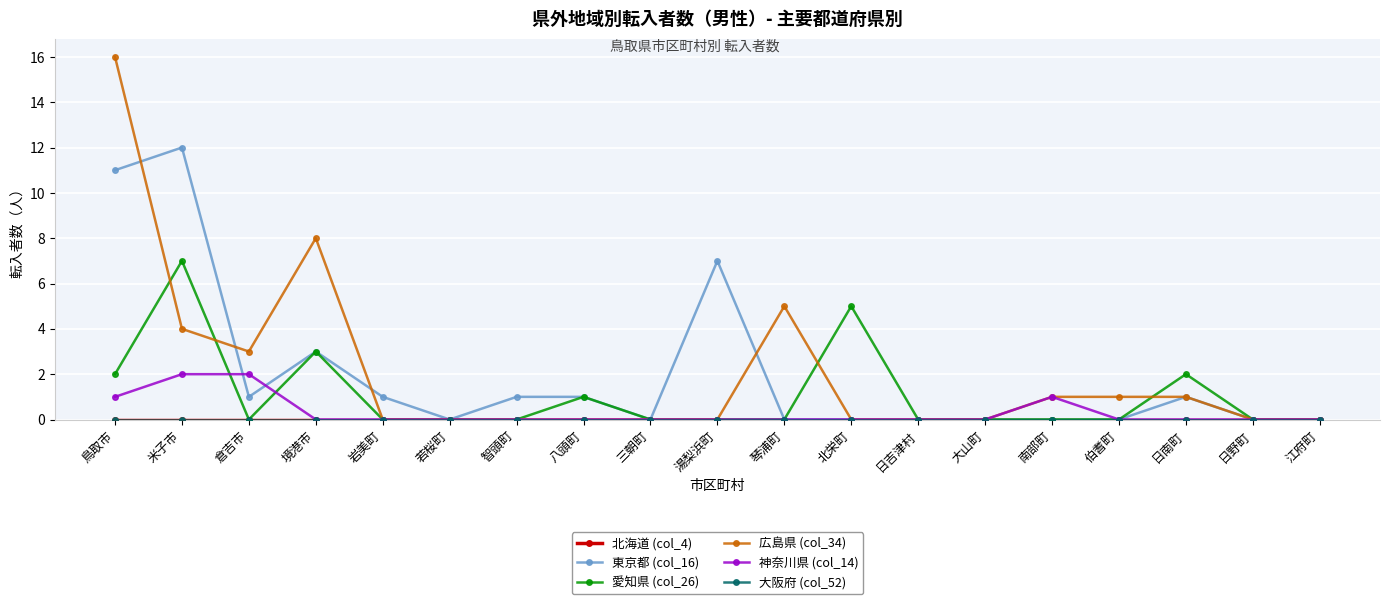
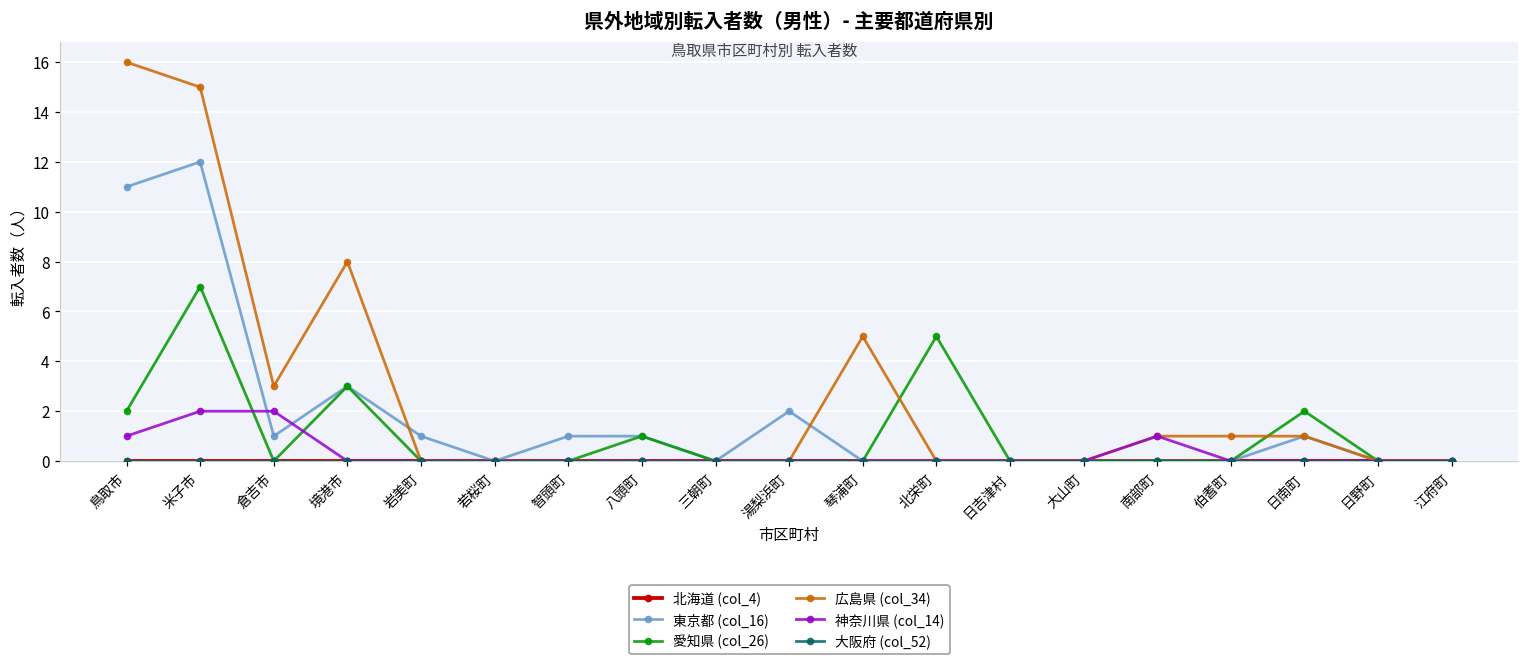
  {
    "大阪府 (col_52)": {
      "鳥取市": 0,
      "米子市": 0
    },
    "東京都 (col_16)": {
      "鳥取市": 11,
      "米子市": 12,
      "倉吉市": 1,
      "岩美町": 1,
      "智頭町": 1,
-     "湯梨浜町": 7
+     "湯梨浜町": 2
    },
    "愛知県 (col_26)": {
      "鳥取市": 2,
      "米子市": 7,
      "北栄町": 5,
      "日南町": 2
    },
    "広島県 (col_34)": {
      "鳥取市": 16,
-     "米子市": 4,
+     "米子市": 15,
      "倉吉市": 3,
      "境港市": 8,
      "琴浦町": 5,
      "伯耆町": 1
    },
    "神奈川県 (col_14)": {
      "鳥取市": 1,
      "米子市": 2,
      "倉吉市": 2
    }
  }
